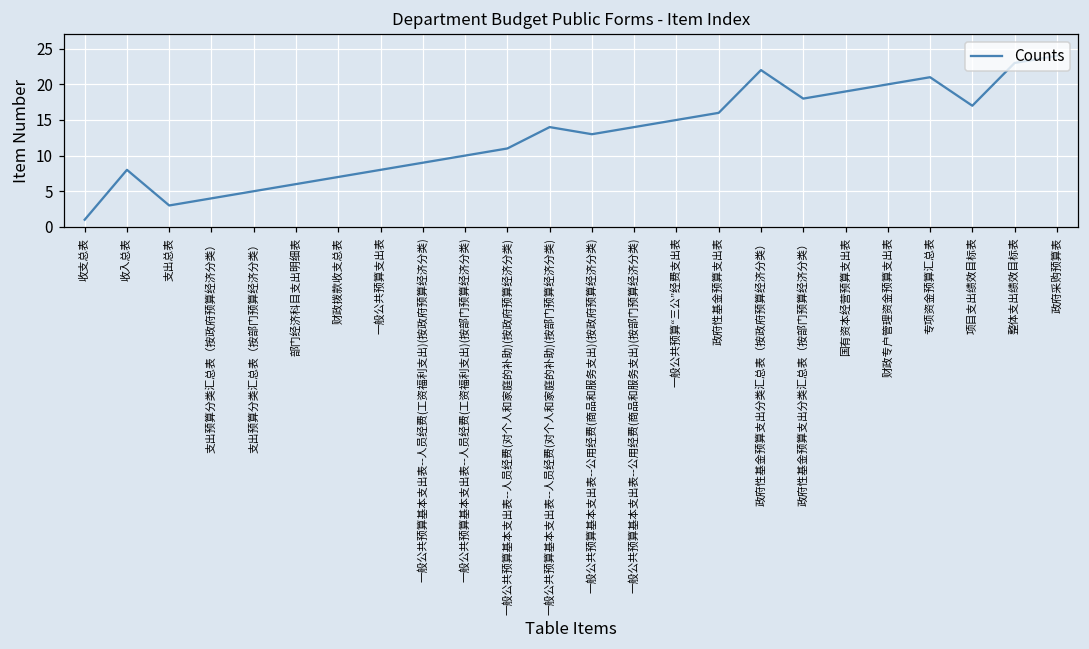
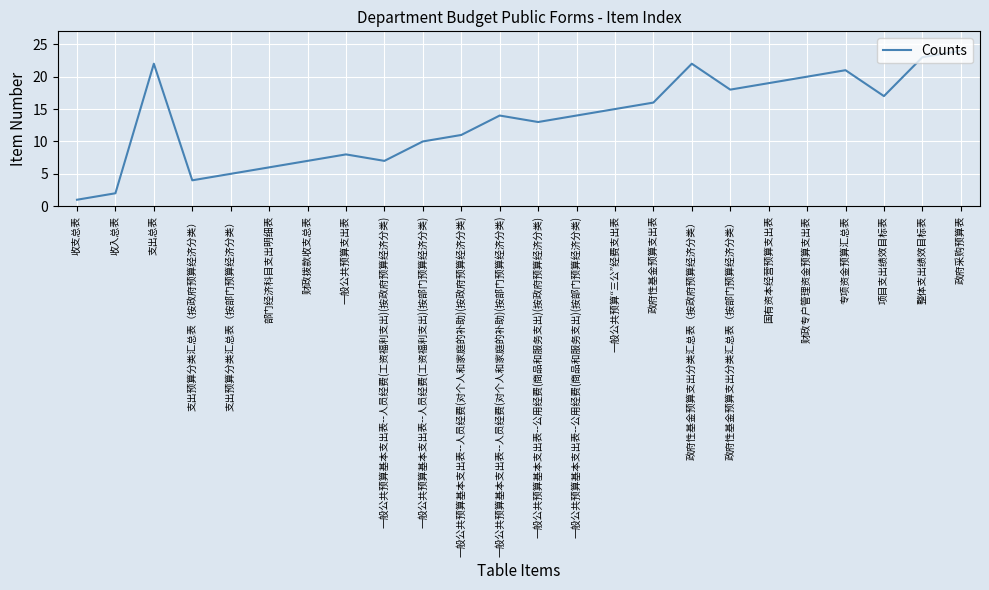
  {
    "收支总表": 1,
-   "收入总表": 8,
-   "支出总表": 3,
+   "收入总表": 2,
+   "支出总表": 22,
    "支出预算分类汇总表（按政府预算经济分类）": 4,
    "支出预算分类汇总表（按部门预算经济分类）": 5,
    "部门经济科目支出明细表": 6,
    "财政拨款收支总表": 7,
    "一般公共预算支出表": 8,
-   "一般公共预算基本支出表--人员经费(工资福利支出)(按政府预算经济分类)": 9,
+   "一般公共预算基本支出表--人员经费(工资福利支出)(按政府预算经济分类)": 7,
    "一般公共预算基本支出表--人员经费(工资福利支出)(按部门预算经济分类)": 10,
    "一般公共预算基本支出表--人员经费(对个人和家庭的补助)(按政府预算经济分类)": 11,
    "一般公共预算基本支出表--人员经费(对个人和家庭的补助)(按部门预算经济分类)": 14,
    "一般公共预算基本支出表--公用经费(商品和服务支出)(按政府预算经济分类)": 13,
    "一般公共预算基本支出表--公用经费(商品和服务支出)(按部门预算经济分类)": 14,
    "一般公共预算“三公”经费支出表": 15,
    "政府性基金预算支出表": 16,
    "政府性基金预算支出分类汇总表（按政府预算经济分类）": 22,
    "政府性基金预算支出分类汇总表（按部门预算经济分类）": 18,
    "国有资本经营预算支出表": 19,
    "财政专户管理资金预算支出表": 20,
    "专项资金预算汇总表": 21,
    "项目支出绩效目标表": 17
  }
